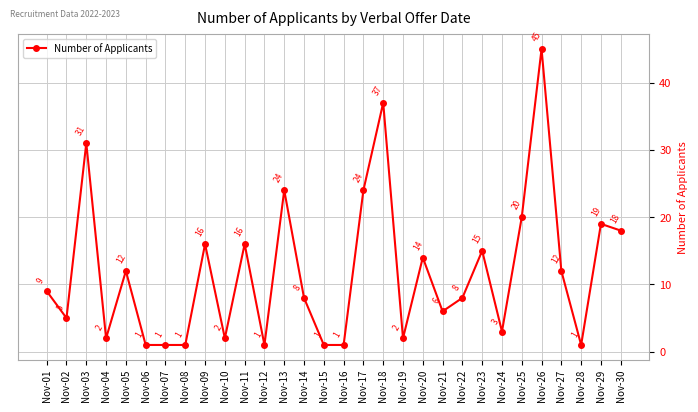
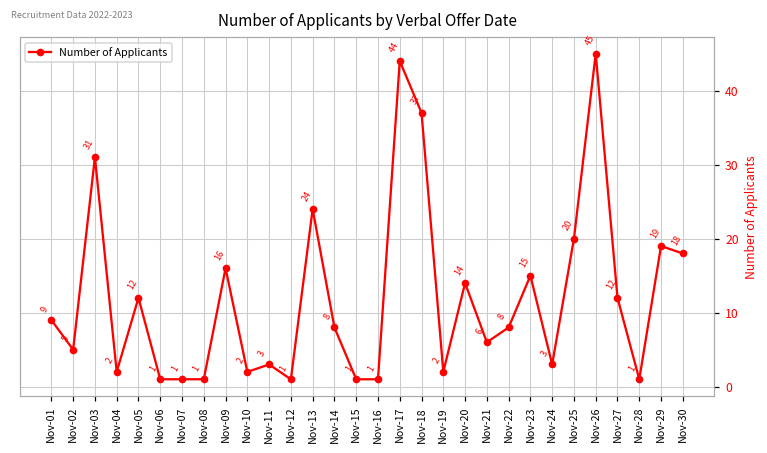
  {
    "Nov-01": 9,
    "Nov-02": 5,
    "Nov-03": 31,
    "Nov-04": 2,
    "Nov-05": 12,
    "Nov-06": 1,
    "Nov-07": 1,
    "Nov-08": 1,
    "Nov-09": 16,
    "Nov-10": 2,
-   "Nov-11": 16,
+   "Nov-11": 3,
    "Nov-12": 1,
    "Nov-13": 24,
    "Nov-14": 8,
    "Nov-15": 1,
    "Nov-16": 1,
-   "Nov-17": 24,
+   "Nov-17": 44,
    "Nov-18": 37,
    "Nov-19": 2,
    "Nov-20": 14,
    "Nov-21": 6,
    "Nov-22": 8,
    "Nov-23": 15,
    "Nov-24": 3,
    "Nov-25": 20,
    "Nov-26": 45,
    "Nov-27": 12,
    "Nov-28": 1,
    "Nov-29": 19,
    "Nov-30": 18
  }
